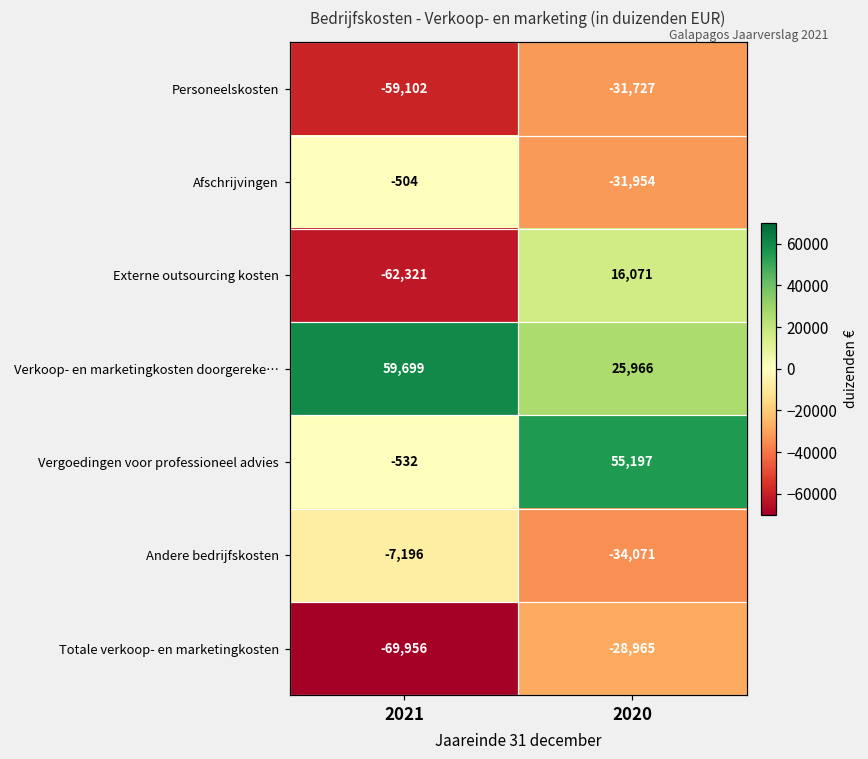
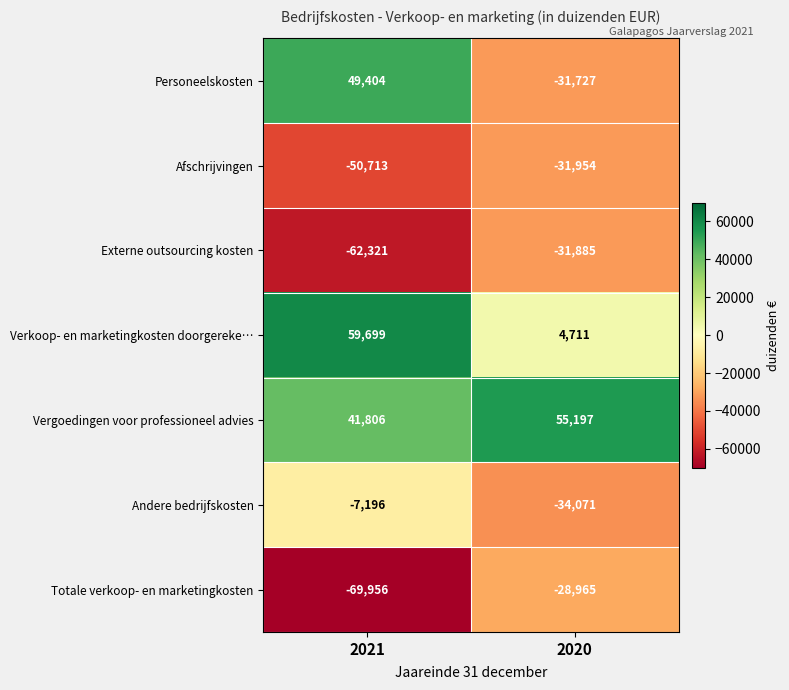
  {
    "Personeelskosten": {
-     "2021": "-59,102",
+     "2021": "49,404",
      "2020": "-31,727"
    },
    "Afschrijvingen": {
-     "2021": "-504",
+     "2021": "-50,713",
      "2020": "-31,954"
    },
    "Externe outsourcing kosten": {
      "2021": "-62,321",
-     "2020": "16,071"
+     "2020": "-31,885"
    },
    "Verkoop- en marketingkosten doorgereke…": {
      "2021": "59,699",
-     "2020": "25,966"
+     "2020": "4,711"
    },
    "Vergoedingen voor professioneel advies": {
-     "2021": "-532",
+     "2021": "41,806",
      "2020": "55,197"
    },
    "Andere bedrijfskosten": {
      "2021": "-7,196",
      "2020": "-34,071"
    },
    "Totale verkoop- en marketingkosten": {
      "2021": "-69,956",
      "2020": "-28,965"
    }
  }
